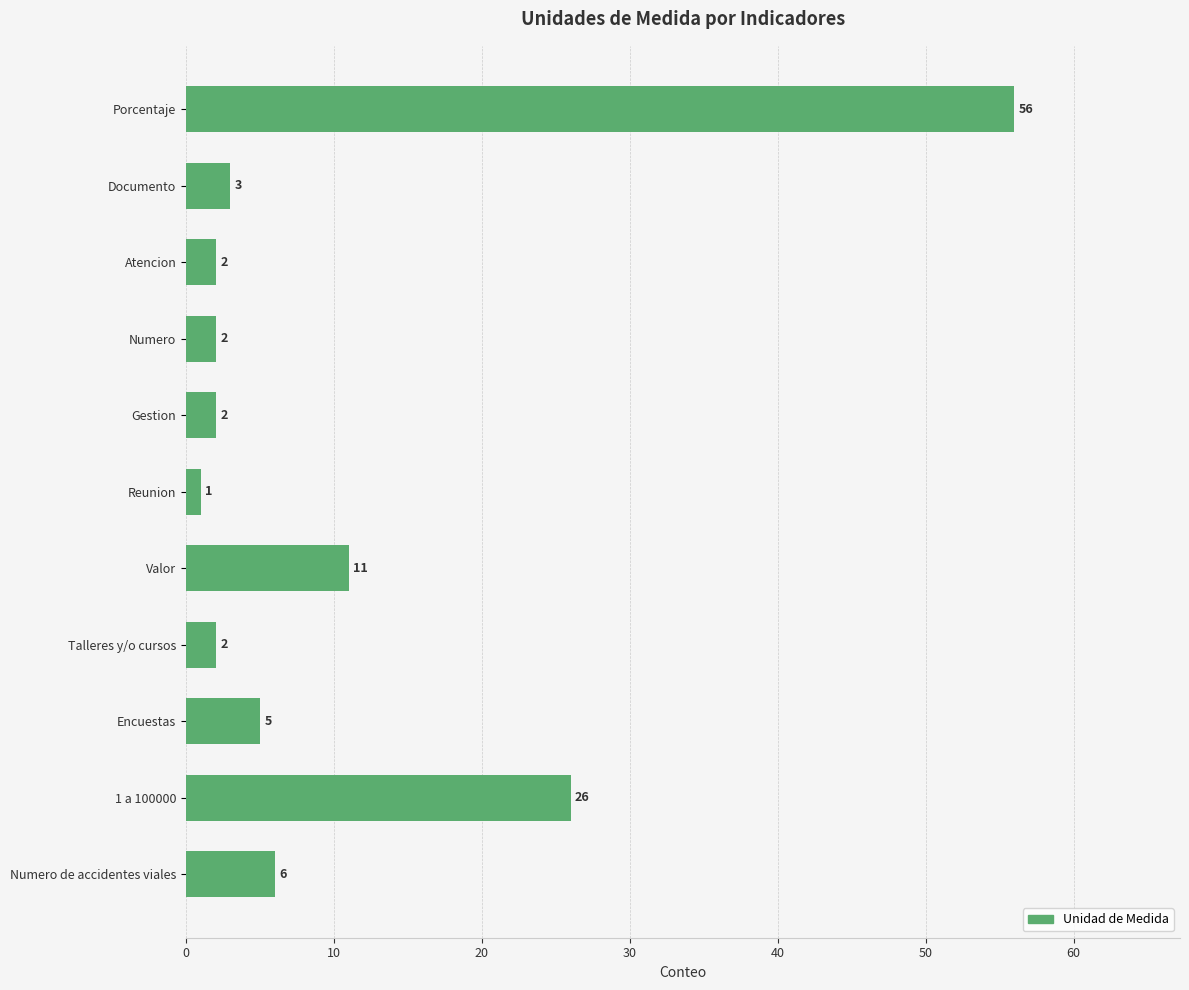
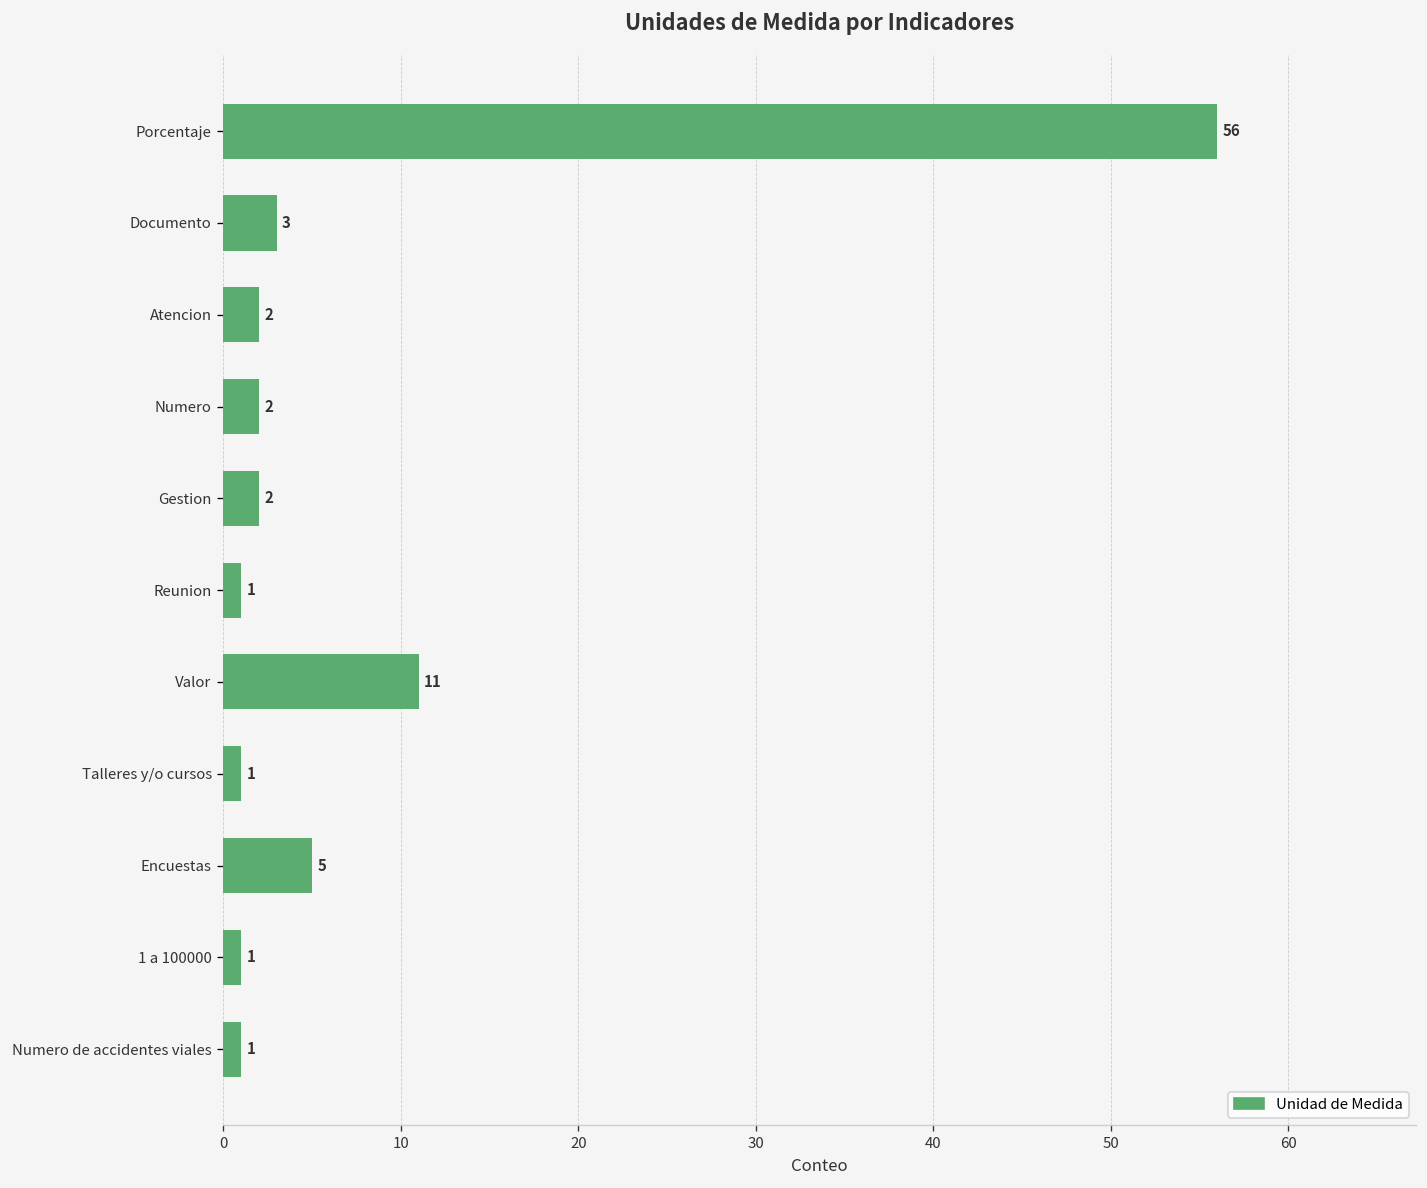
  {
    "Porcentaje": 56,
    "Documento": 3,
    "Atencion": 2,
    "Numero": 2,
    "Gestion": 2,
    "Reunion": 1,
    "Valor": 11,
-   "Talleres y/o cursos": 2,
+   "Talleres y/o cursos": 1,
    "Encuestas": 5,
-   "1 a 100000": 26,
-   "Numero de accidentes viales": 6
+   "1 a 100000": 1,
+   "Numero de accidentes viales": 1
  }
